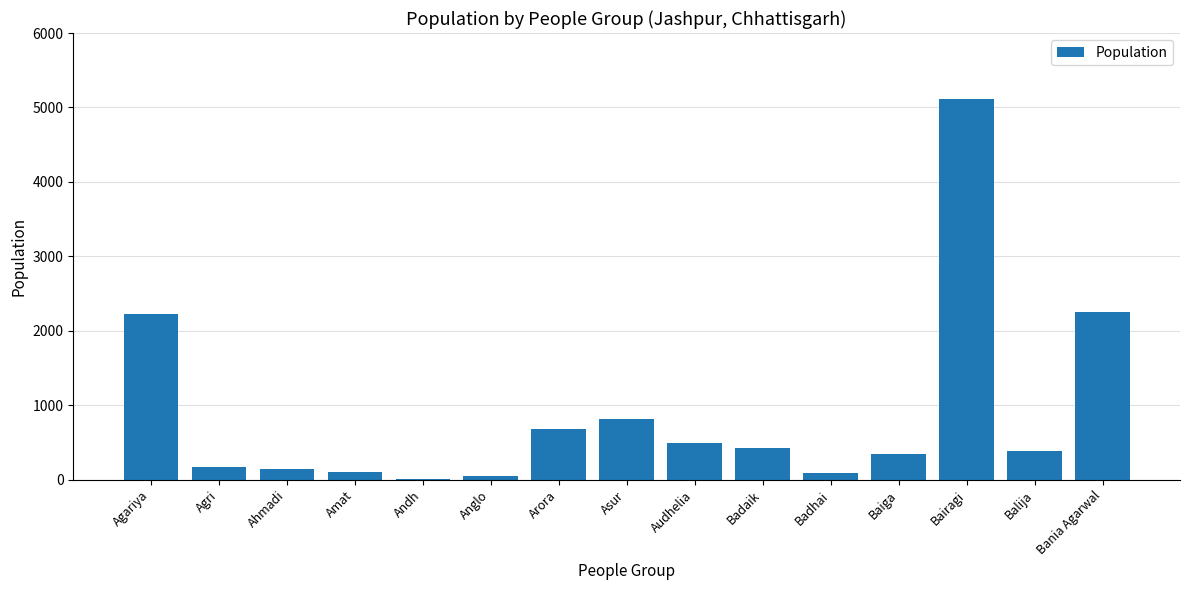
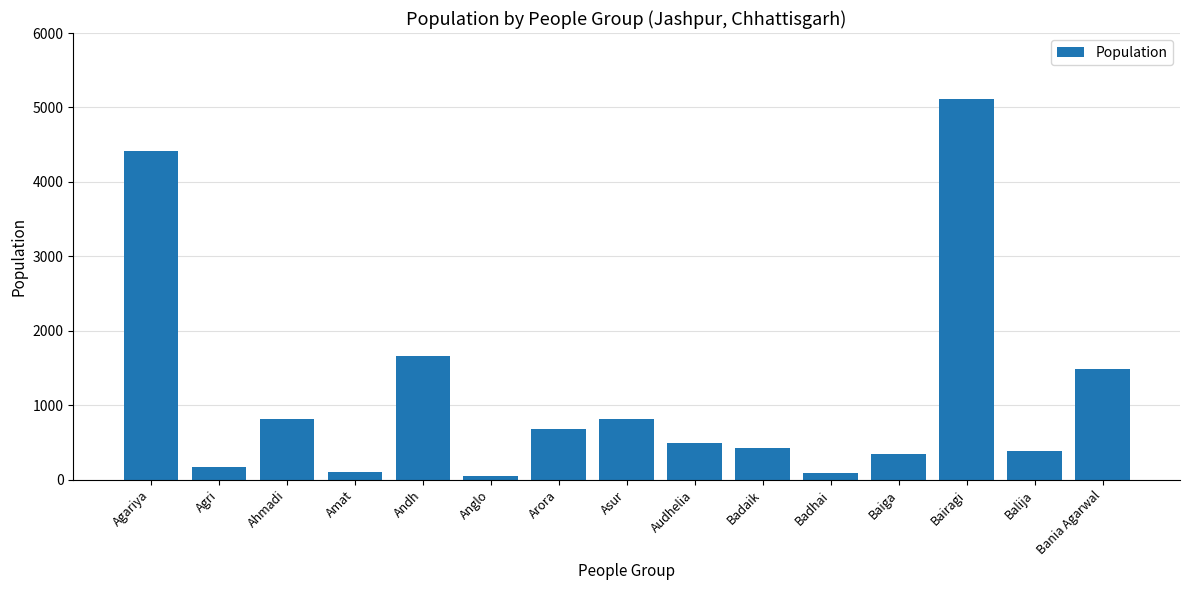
  {
-   "Agariya": 2200,
+   "Agariya": 4400,
    "Agri": 200,
-   "Ahmadi": 100,
+   "Ahmadi": 800,
    "Amat": 100,
-   "Andh": 0,
+   "Andh": 1700,
    "Anglo": 100,
    "Arora": 700,
    "Asur": 800,
    "Audhelia": 500,
    "Badaik": 400,
    "Badhai": 100,
    "Baiga": 300,
    "Bairagi": 5100,
    "Balija": 400,
-   "Bania Agarwal": 2200
+   "Bania Agarwal": 1500
  }
